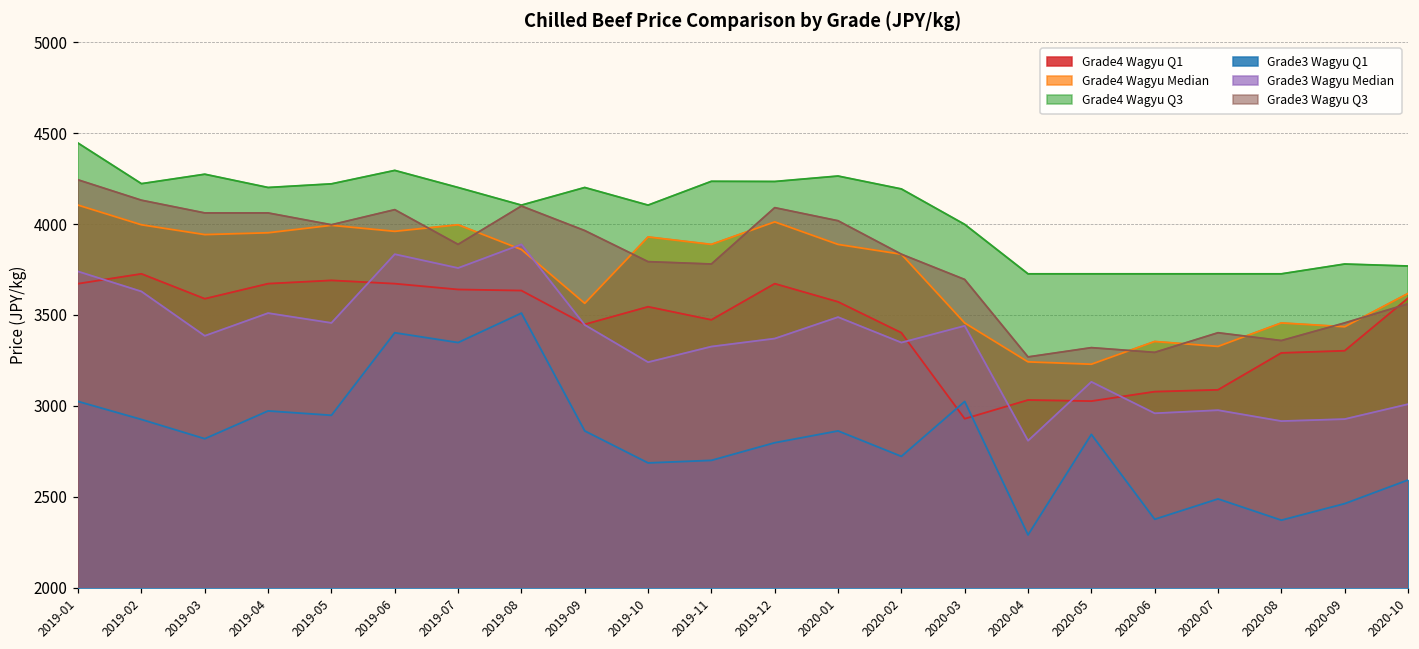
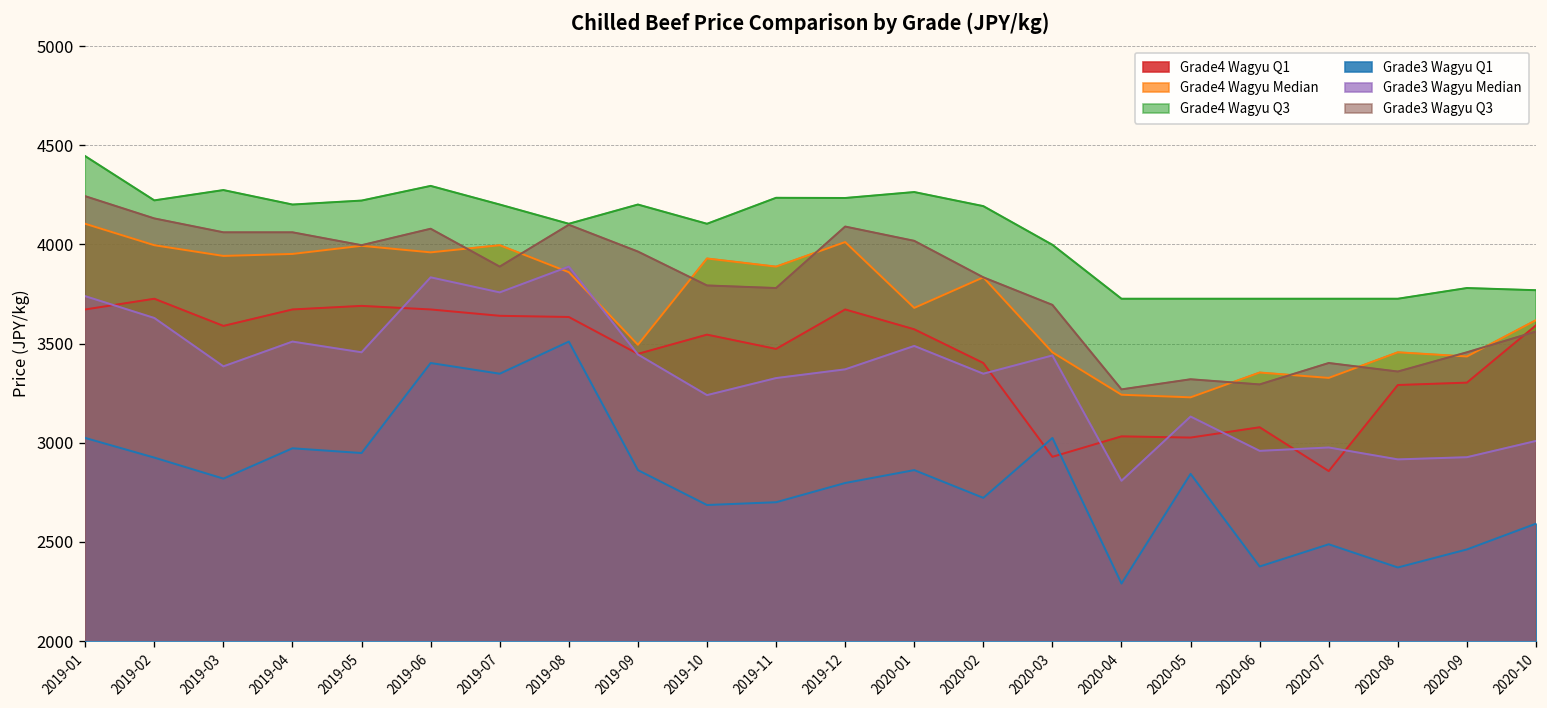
  {
    "Grade4 Wagyu Q1": {
      "2019-01": 3670,
      "2019-02": 3730,
      "2019-03": 3590,
      "2019-04": 3670,
      "2019-05": 3690,
      "2019-06": 3670,
      "2019-07": 3640,
      "2019-08": 3630,
      "2019-10": 3550,
      "2019-11": 3470,
      "2019-12": 3670,
      "2020-01": 3570,
      "2020-02": 3400,
      "2020-03": 2930,
      "2020-04": 3030,
      "2020-05": 3030,
      "2020-06": 3080,
-     "2020-07": 3090,
+     "2020-07": 2860,
      "2020-08": 3290,
      "2020-09": 3300,
      "2020-10": 3590
    },
    "Grade4 Wagyu Median": {
      "2019-01": 4100,
      "2019-02": 4000,
      "2019-03": 3940,
      "2019-04": 3950,
      "2019-06": 3960,
      "2019-07": 4000,
      "2019-08": 3860,
-     "2019-09": 3560,
+     "2019-09": 3490,
      "2019-10": 3930,
      "2019-11": 3890,
      "2019-12": 4010,
-     "2020-01": 3890,
+     "2020-01": 3680,
      "2020-03": 3460,
      "2020-04": 3240,
      "2020-05": 3230,
      "2020-06": 3350,
      "2020-07": 3330,
      "2020-08": 3460,
      "2020-09": 3440,
      "2020-10": 3620
    },
    "Grade4 Wagyu Q3": {
      "2019-01": 4450,
      "2019-02": 4220,
      "2019-03": 4270,
      "2019-04": 4200,
      "2019-05": 4220,
      "2019-06": 4300,
      "2019-07": 4200,
      "2019-09": 4200,
      "2019-10": 4100,
      "2019-11": 4240,
      "2019-12": 4230,
      "2020-01": 4260,
      "2020-02": 4190,
      "2020-03": 4000,
      "2020-04": 3730,
      "2020-05": 3730,
      "2020-06": 3730,
      "2020-07": 3730,
      "2020-08": 3730,
      "2020-09": 3780,
      "2020-10": 3770
    },
    "Grade3 Wagyu Q1": {
      "2019-01": 3020,
      "2019-02": 2930,
      "2019-03": 2820,
      "2019-04": 2970,
      "2019-05": 2950,
      "2019-06": 3400,
      "2019-07": 3350,
      "2019-08": 3510,
      "2019-09": 2860,
      "2019-10": 2690,
      "2019-11": 2700,
      "2019-12": 2800,
      "2020-01": 2860,
      "2020-02": 2720,
      "2020-03": 3020,
      "2020-04": 2290,
      "2020-05": 2840,
      "2020-06": 2380,
      "2020-07": 2490,
      "2020-08": 2370,
      "2020-09": 2460,
      "2020-10": 2590
    },
    "Grade3 Wagyu Median": {
      "2019-01": 3740,
      "2019-02": 3630,
      "2019-03": 3390,
      "2019-04": 3510,
      "2019-05": 3460,
      "2019-06": 3830,
      "2019-07": 3760,
      "2019-08": 3890,
      "2019-10": 3240,
      "2019-11": 3330,
      "2019-12": 3370,
      "2020-01": 3490,
      "2020-02": 3350,
      "2020-03": 3440,
      "2020-04": 2810,
      "2020-05": 3130,
      "2020-06": 2960,
      "2020-07": 2980,
      "2020-08": 2920,
      "2020-09": 2930,
      "2020-10": 3010
    },
    "Grade3 Wagyu Q3": {
      "2019-01": 4240,
      "2019-02": 4130,
      "2019-03": 4060,
      "2019-04": 4060,
      "2019-06": 4080,
      "2019-07": 3890,
      "2019-09": 3960,
      "2019-10": 3790,
      "2019-11": 3780,
      "2019-12": 4090,
      "2020-01": 4020,
      "2020-03": 3700,
      "2020-04": 3270,
      "2020-05": 3320,
      "2020-06": 3290,
      "2020-07": 3400,
      "2020-08": 3360,
      "2020-09": 3460,
      "2020-10": 3560
    }
  }
